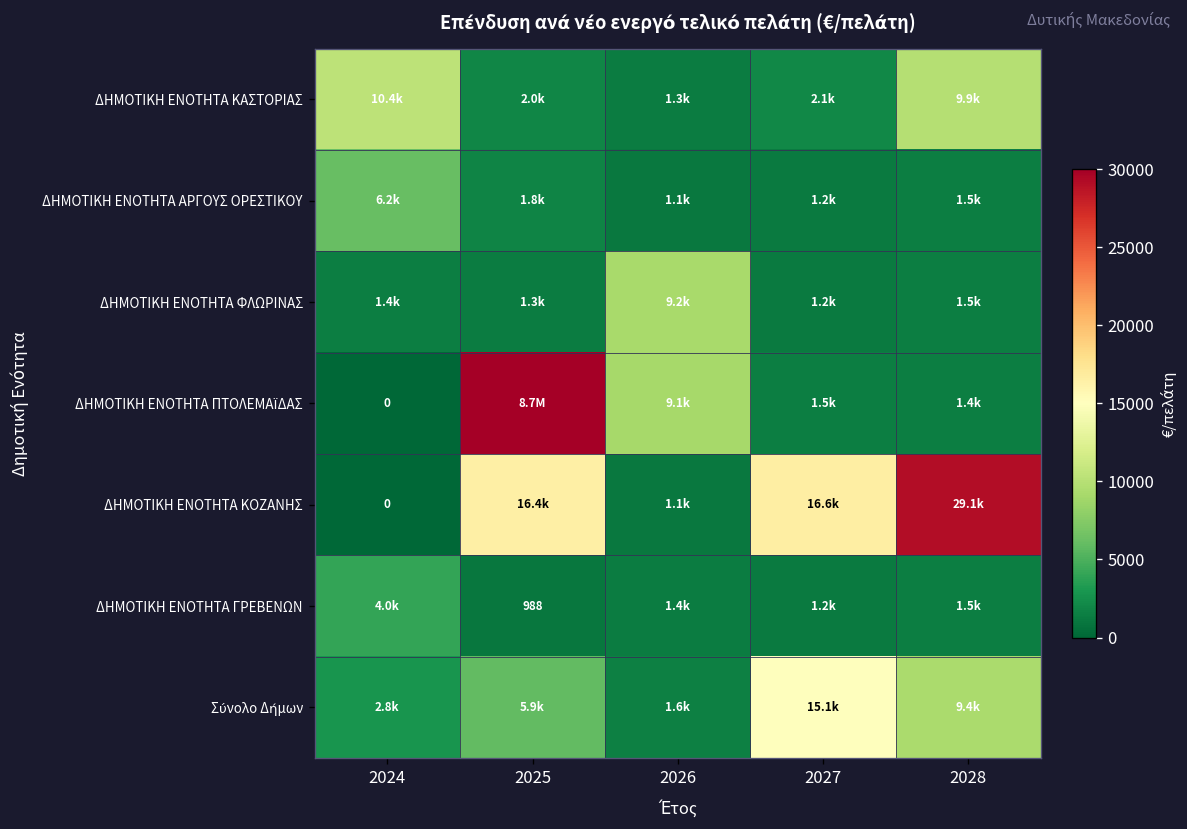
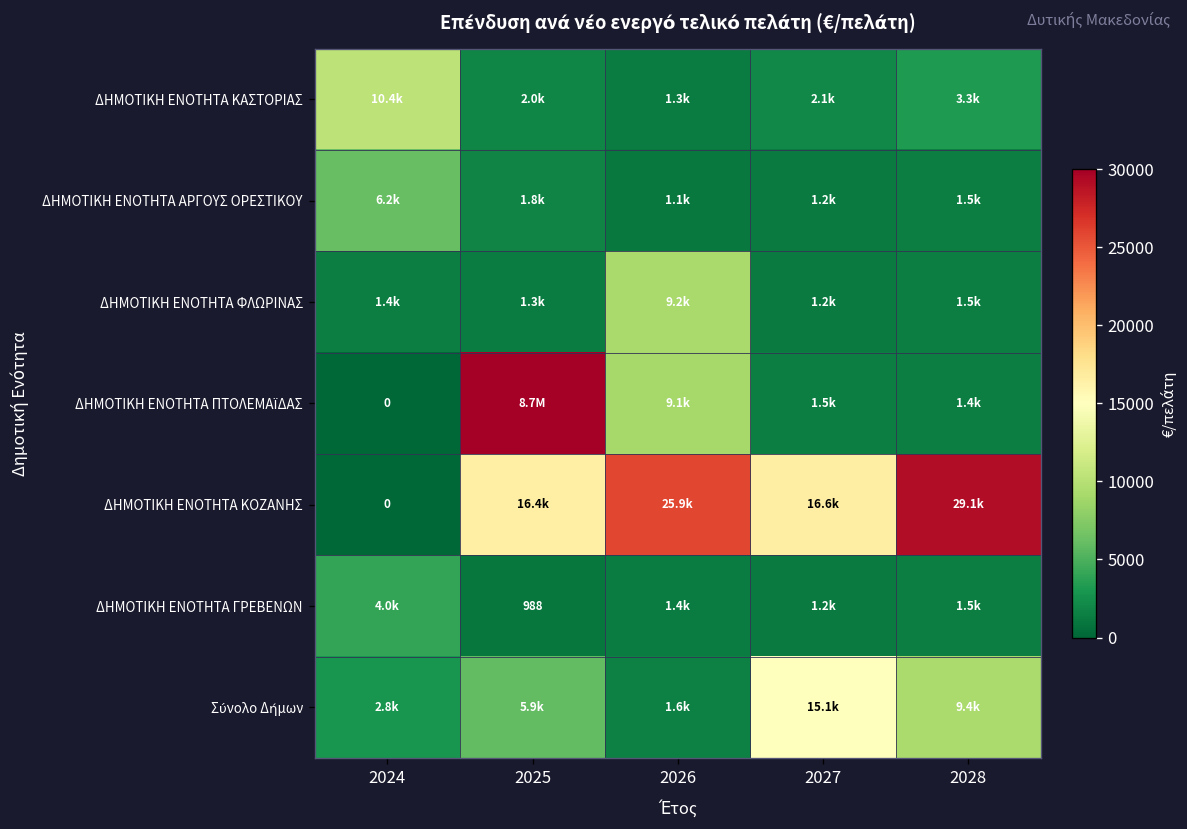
  {
    "ΔΗΜΟΤΙΚΗ ΕΝΟΤΗΤΑ ΚΑΣΤΟΡΙΑΣ": {
      "2024": "10.4k",
      "2025": "2.0k",
      "2026": "1.3k",
      "2027": "2.1k",
-     "2028": "9.9k"
+     "2028": "3.3k"
    },
    "ΔΗΜΟΤΙΚΗ ΕΝΟΤΗΤΑ ΑΡΓΟΥΣ ΟΡΕΣΤΙΚΟΥ": {
      "2024": "6.2k",
      "2025": "1.8k",
      "2026": "1.1k",
      "2027": "1.2k",
      "2028": "1.5k"
    },
    "ΔΗΜΟΤΙΚΗ ΕΝΟΤΗΤΑ ΦΛΩΡΙΝΑΣ": {
      "2024": "1.4k",
      "2025": "1.3k",
      "2026": "9.2k",
      "2027": "1.2k",
      "2028": "1.5k"
    },
    "ΔΗΜΟΤΙΚΗ ΕΝΟΤΗΤΑ ΠΤΟΛΕΜΑΪΔΑΣ": {
      "2024": "0",
      "2025": "8.7M",
      "2026": "9.1k",
      "2027": "1.5k",
      "2028": "1.4k"
    },
    "ΔΗΜΟΤΙΚΗ ΕΝΟΤΗΤΑ ΚΟΖΑΝΗΣ": {
      "2024": "0",
      "2025": "16.4k",
-     "2026": "1.1k",
+     "2026": "25.9k",
      "2027": "16.6k",
      "2028": "29.1k"
    },
    "ΔΗΜΟΤΙΚΗ ΕΝΟΤΗΤΑ ΓΡΕΒΕΝΩΝ": {
      "2024": "4.0k",
      "2025": "988",
      "2026": "1.4k",
      "2027": "1.2k",
      "2028": "1.5k"
    },
    "Σύνολο Δήμων": {
      "2024": "2.8k",
      "2025": "5.9k",
      "2026": "1.6k",
      "2027": "15.1k",
      "2028": "9.4k"
    }
  }
